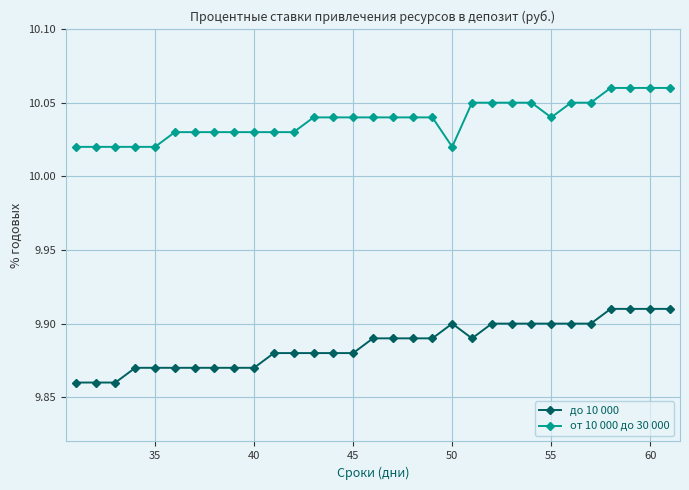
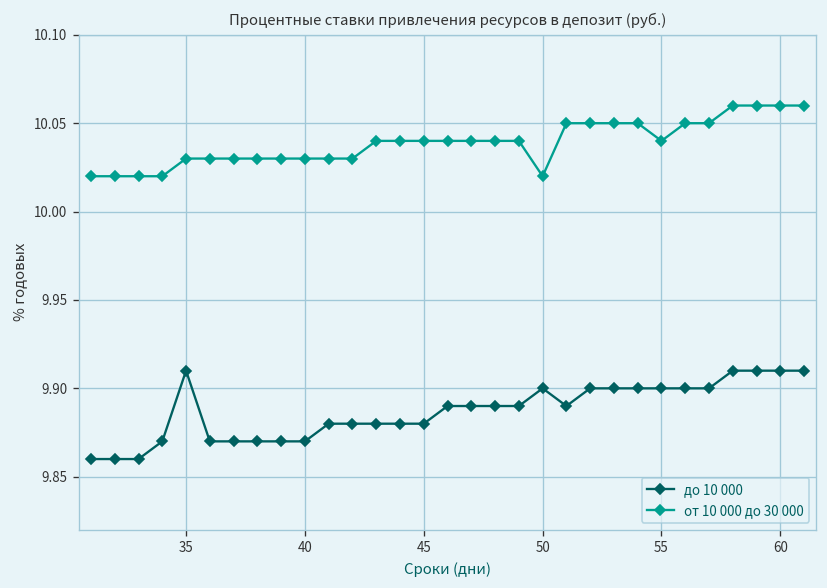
  {
    "до 10 000": {
-     "35": 9.87,
+     "35": 9.91,
      "40": 9.87,
      "45": 9.88,
      "50": 9.90,
      "55": 9.90,
      "60": 9.91
    },
    "от 10 000 до 30 000": {
-     "35": 10.02,
+     "35": 10.03,
      "40": 10.03,
      "45": 10.04,
      "50": 10.02,
      "55": 10.04,
      "60": 10.06
    }
  }
